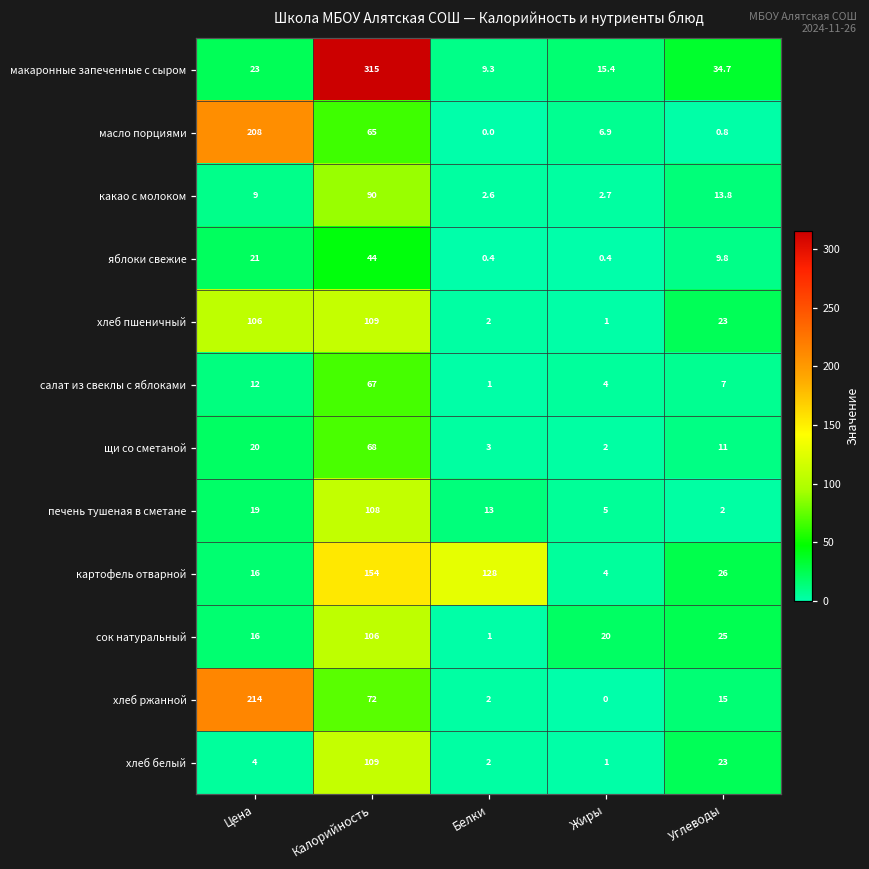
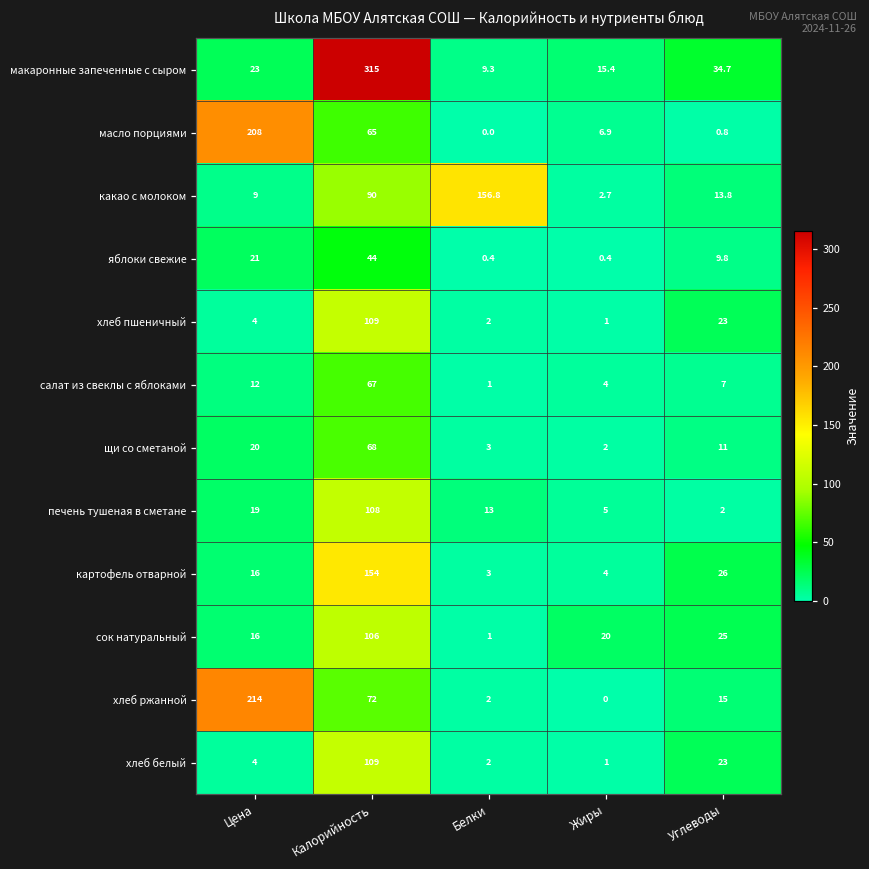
  {
    "макаронные запеченные с сыром": {
      "Цена": 23,
      "Калорийность": 315,
      "Белки": 9.3,
      "Жиры": 15.4,
      "Углеводы": 34.7
    },
    "масло порциями": {
      "Цена": 208,
      "Калорийность": 65,
      "Белки": 0.0,
      "Жиры": 6.9,
      "Углеводы": 0.8
    },
    "какао с молоком": {
      "Цена": 9,
      "Калорийность": 90,
-     "Белки": 2.6,
+     "Белки": 156.8,
      "Жиры": 2.7,
      "Углеводы": 13.8
    },
    "яблоки свежие": {
      "Цена": 21,
      "Калорийность": 44,
      "Белки": 0.4,
      "Жиры": 0.4,
      "Углеводы": 9.8
    },
    "хлеб пшеничный": {
-     "Цена": 106,
+     "Цена": 4,
      "Калорийность": 109,
      "Белки": 2,
      "Жиры": 1,
      "Углеводы": 23
    },
    "салат из свеклы с яблоками": {
      "Цена": 12,
      "Калорийность": 67,
      "Белки": 1,
      "Жиры": 4,
      "Углеводы": 7
    },
    "щи со сметаной": {
      "Цена": 20,
      "Калорийность": 68,
      "Белки": 3,
      "Жиры": 2,
      "Углеводы": 11
    },
    "печень тушеная в сметане": {
      "Цена": 19,
      "Калорийность": 108,
      "Белки": 13,
      "Жиры": 5,
      "Углеводы": 2
    },
    "картофель отварной": {
      "Цена": 16,
      "Калорийность": 154,
-     "Белки": 128,
+     "Белки": 3,
      "Жиры": 4,
      "Углеводы": 26
    },
    "сок натуральный": {
      "Цена": 16,
      "Калорийность": 106,
      "Белки": 1,
      "Жиры": 20,
      "Углеводы": 25
    },
    "хлеб ржанной": {
      "Цена": 214,
      "Калорийность": 72,
      "Белки": 2,
      "Жиры": 0,
      "Углеводы": 15
    },
    "хлеб белый": {
      "Цена": 4,
      "Калорийность": 109,
      "Белки": 2,
      "Жиры": 1,
      "Углеводы": 23
    }
  }
